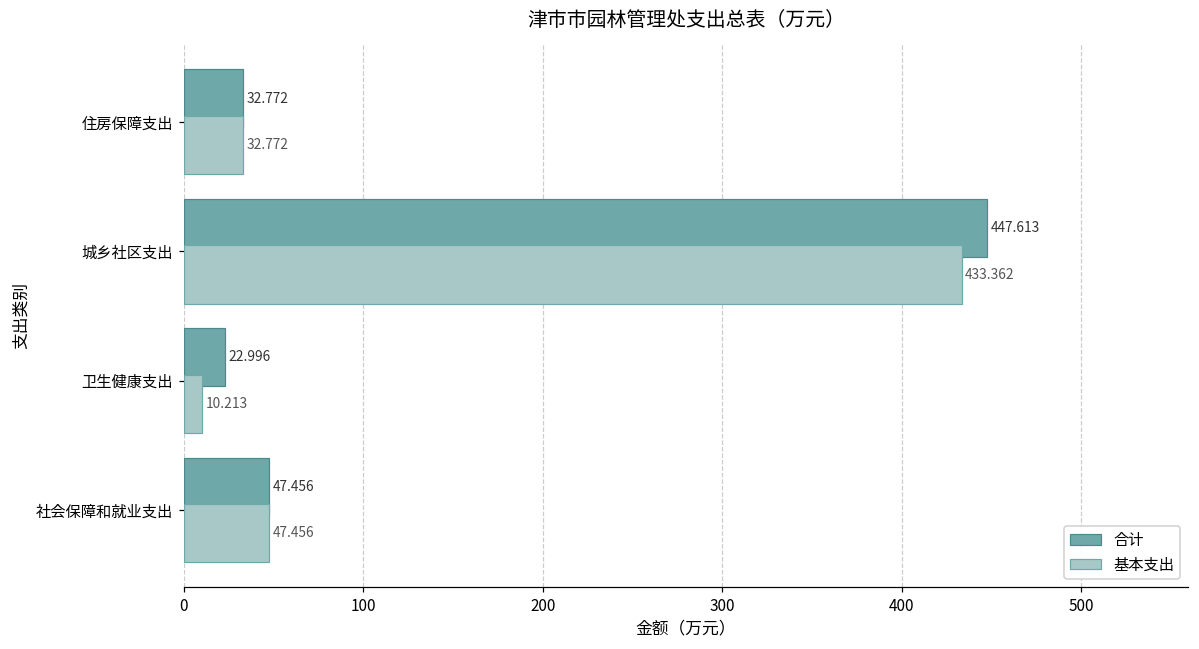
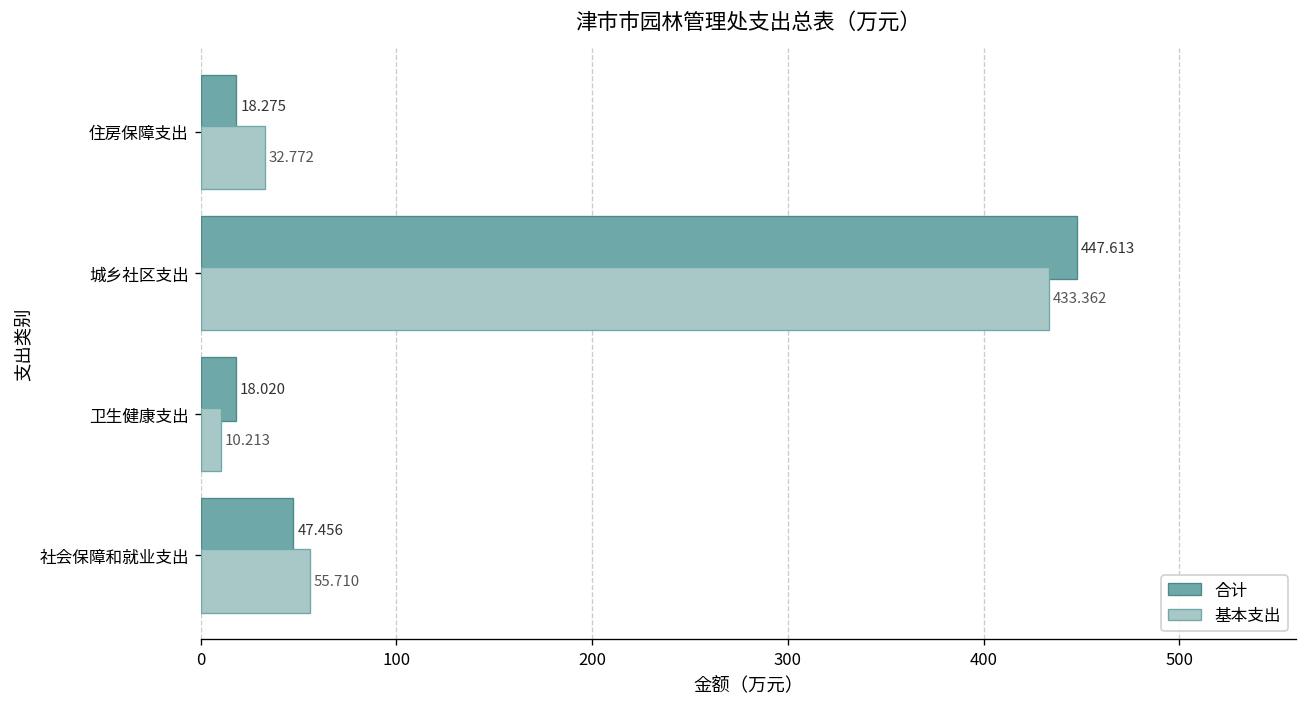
  {
    "合计": {
-     "住房保障支出": 32.772,
+     "住房保障支出": 18.275,
      "城乡社区支出": 447.613,
-     "卫生健康支出": 22.996,
+     "卫生健康支出": 18.020,
      "社会保障和就业支出": 47.456
    },
    "基本支出": {
      "住房保障支出": 32.772,
      "城乡社区支出": 433.362,
      "卫生健康支出": 10.213,
-     "社会保障和就业支出": 47.456
+     "社会保障和就业支出": 55.710
    }
  }
